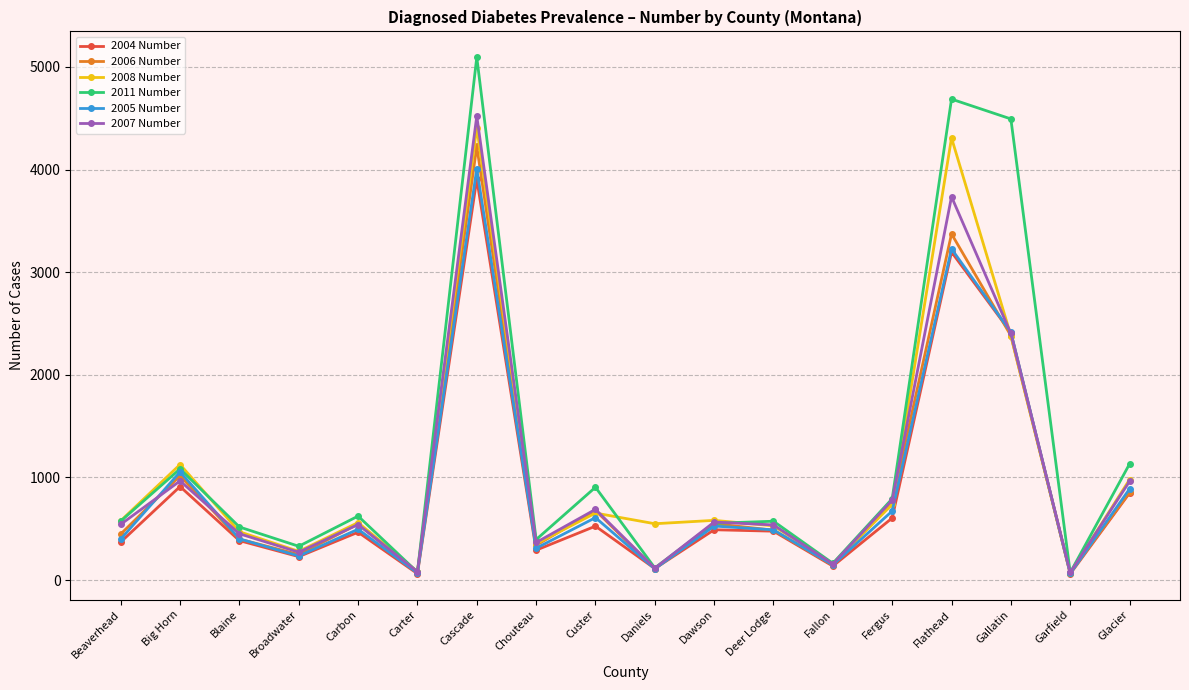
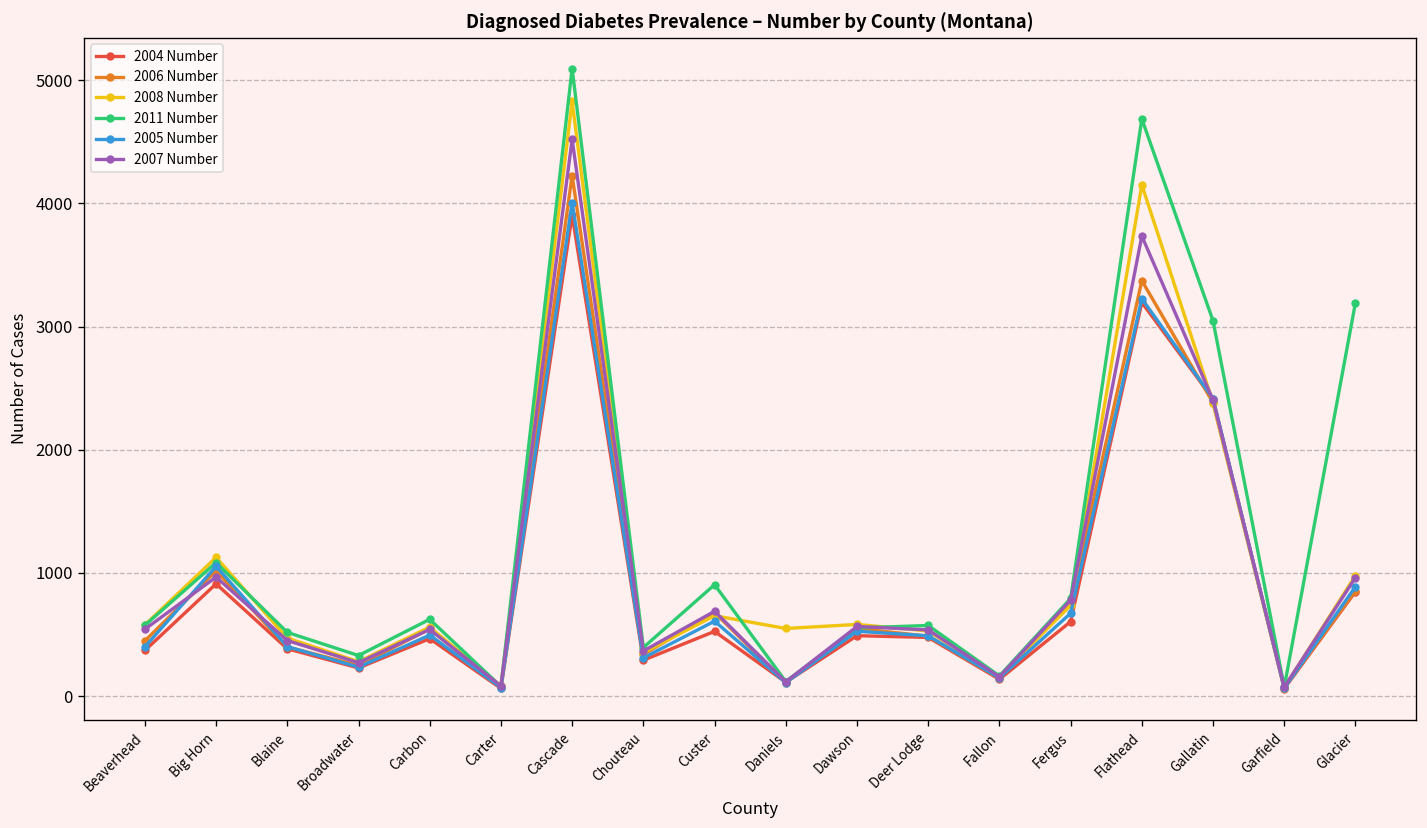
  {
    "2008 Number": {
      "Big Horn": 1130,
-     "Cascade": 4410,
+     "Cascade": 4830,
      "Custer": 650,
      "Daniels": 550,
-     "Flathead": 4310
+     "Flathead": 4150
    },
    "2011 Number": {
      "Big Horn": 1080,
      "Blaine": 520,
      "Broadwater": 330,
      "Carbon": 620,
      "Cascade": 5090,
      "Chouteau": 400,
      "Custer": 910,
      "Deer Lodge": 570,
      "Flathead": 4690,
-     "Gallatin": 4490,
-     "Glacier": 1130
+     "Gallatin": 3050,
+     "Glacier": 3200
    },
    "2005 Number": {
      "Beaverhead": 400,
      "Big Horn": 1050,
      "Carbon": 500,
      "Cascade": 4010,
      "Custer": 610,
      "Fergus": 670,
      "Flathead": 3230,
      "Glacier": 890
    },
    "2007 Number": {
      "Beaverhead": 540,
      "Big Horn": 970,
      "Cascade": 4520,
      "Flathead": 3740
    }
  }
